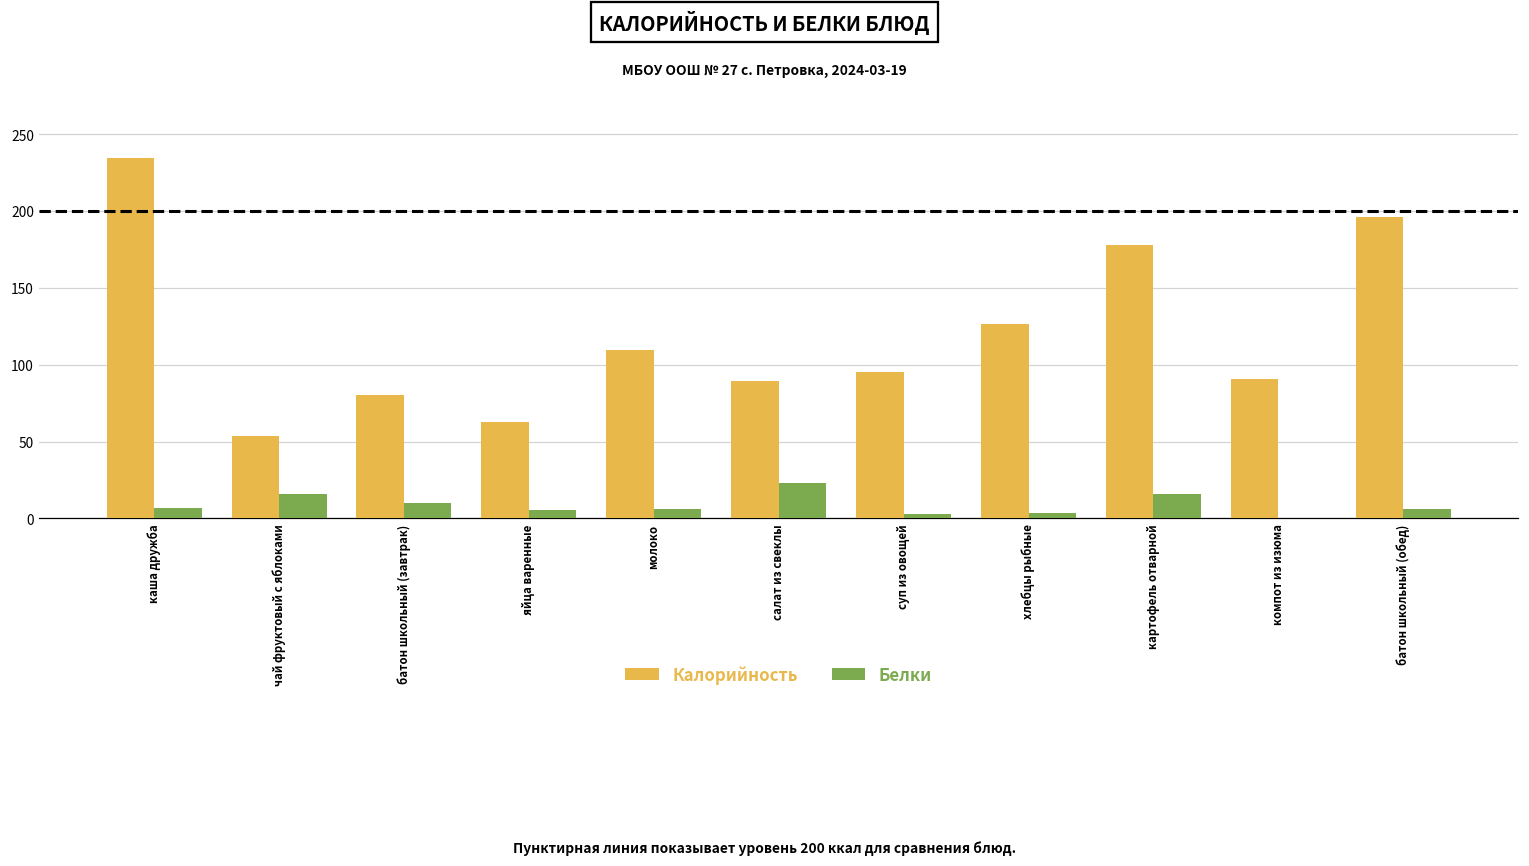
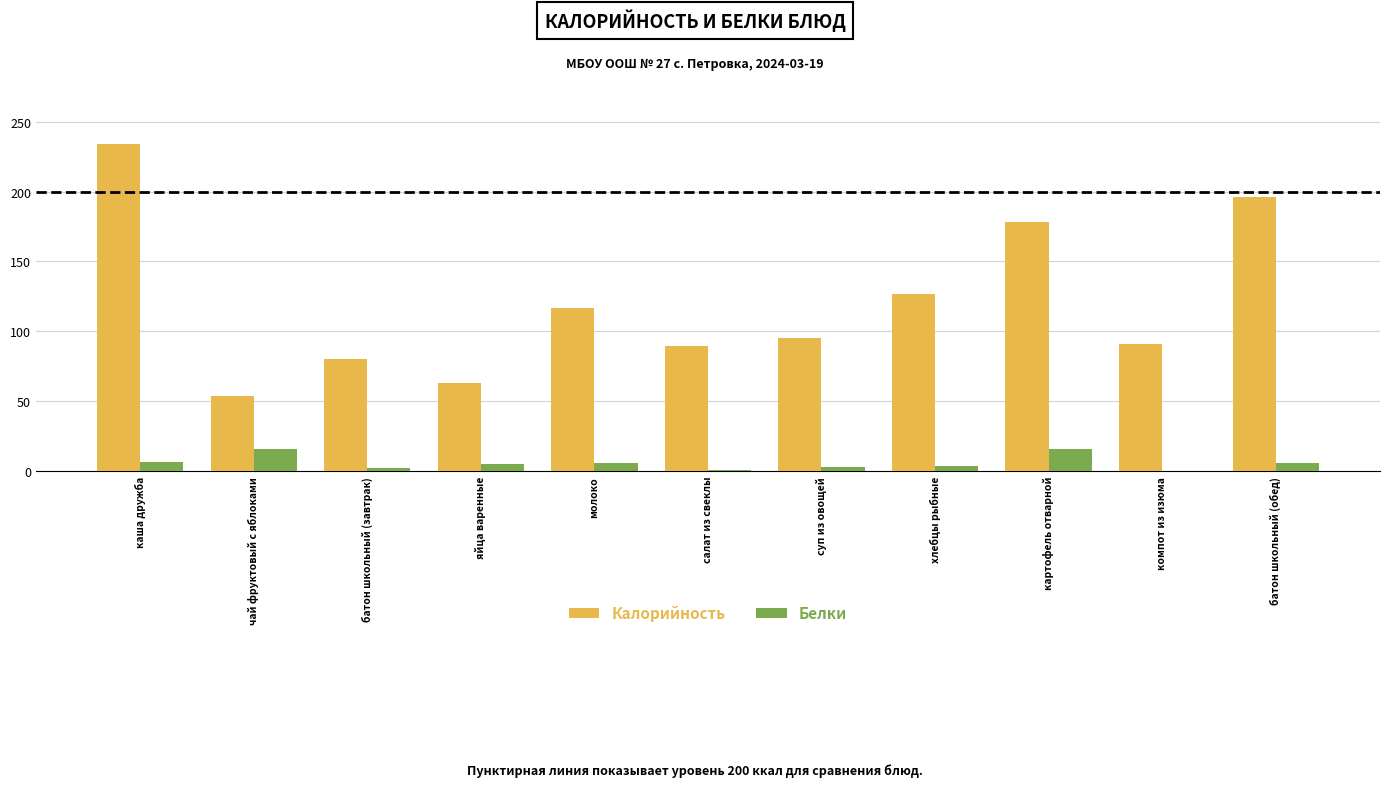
  {
    "Калорийность": {
      "каша дружба": 234,
      "чай фруктовый с яблоками": 54,
      "батон школьный (завтрак)": 80,
      "яйца варенные": 63,
-     "молоко": 109,
+     "молоко": 116,
      "салат из свеклы": 90,
      "суп из овощей": 95,
      "хлебцы рыбные": 126,
      "картофель отварной": 178,
      "компот из изюма": 91,
      "батон школьный (обед)": 196
    },
    "Белки": {
      "каша дружба": 6,
      "чай фруктовый с яблоками": 16,
-     "батон школьный (завтрак)": 10,
+     "батон школьный (завтрак)": 2,
      "яйца варенные": 5,
      "молоко": 6,
-     "салат из свеклы": 23,
+     "салат из свеклы": 1,
      "суп из овощей": 3,
      "хлебцы рыбные": 3,
      "картофель отварной": 16,
      "батон школьный (обед)": 6
    }
  }
